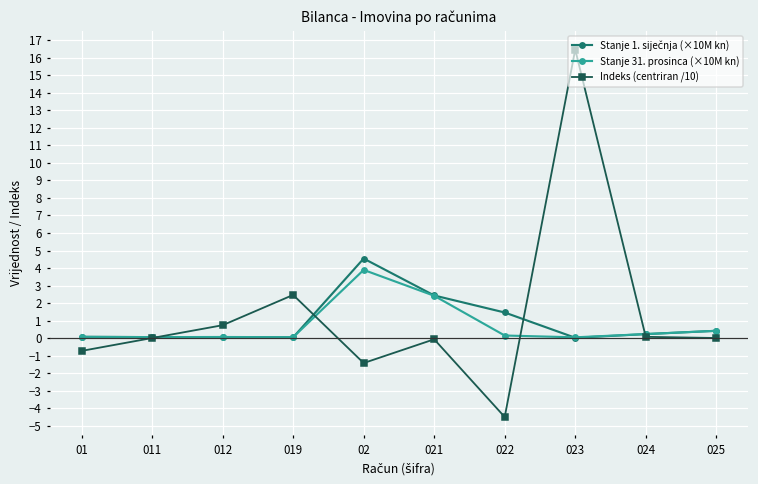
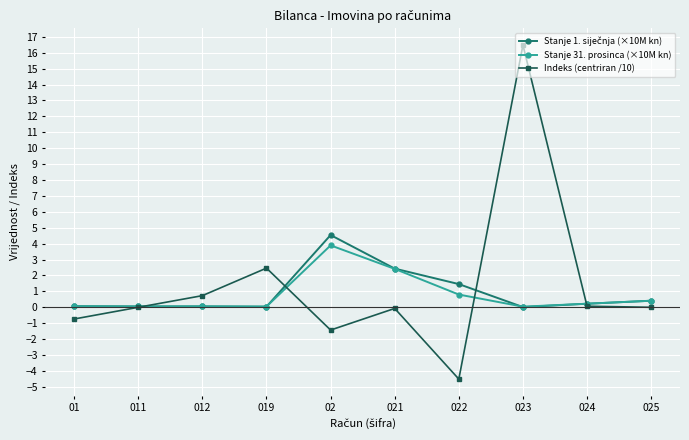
  {
    "Stanje 31. prosinca (×10M kn)": {
      "02": 3.9,
-     "022": 0.1
+     "022": 0.8
    }
  }
